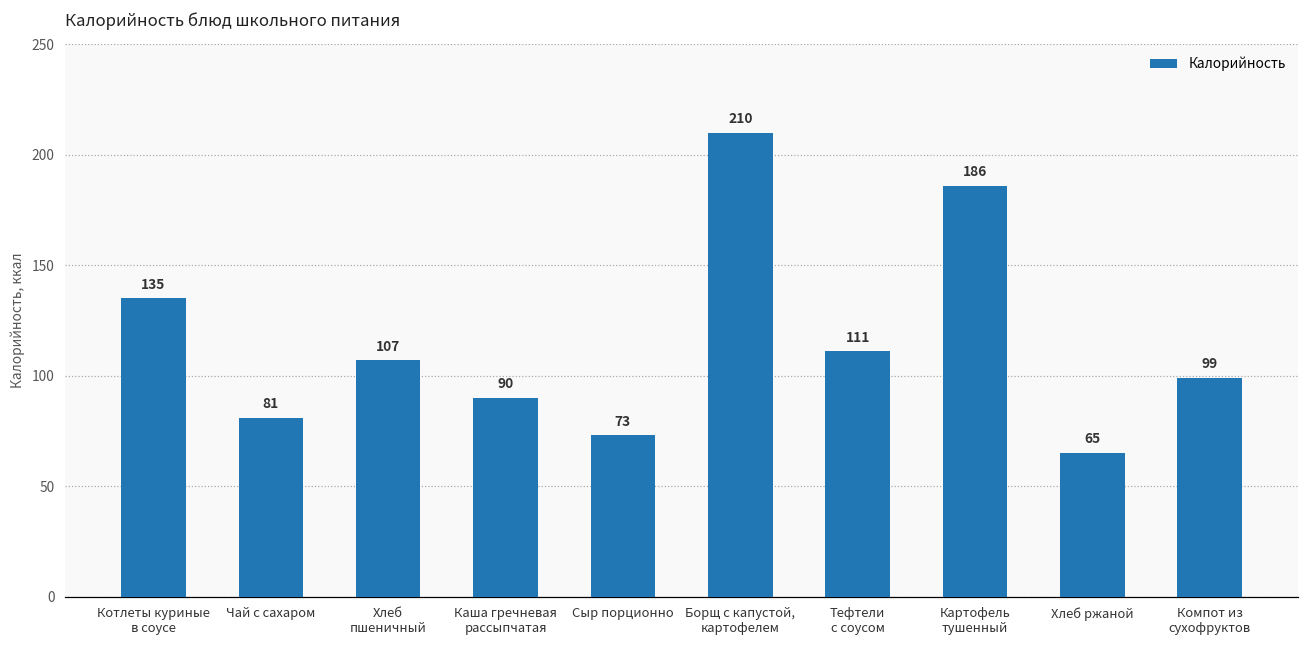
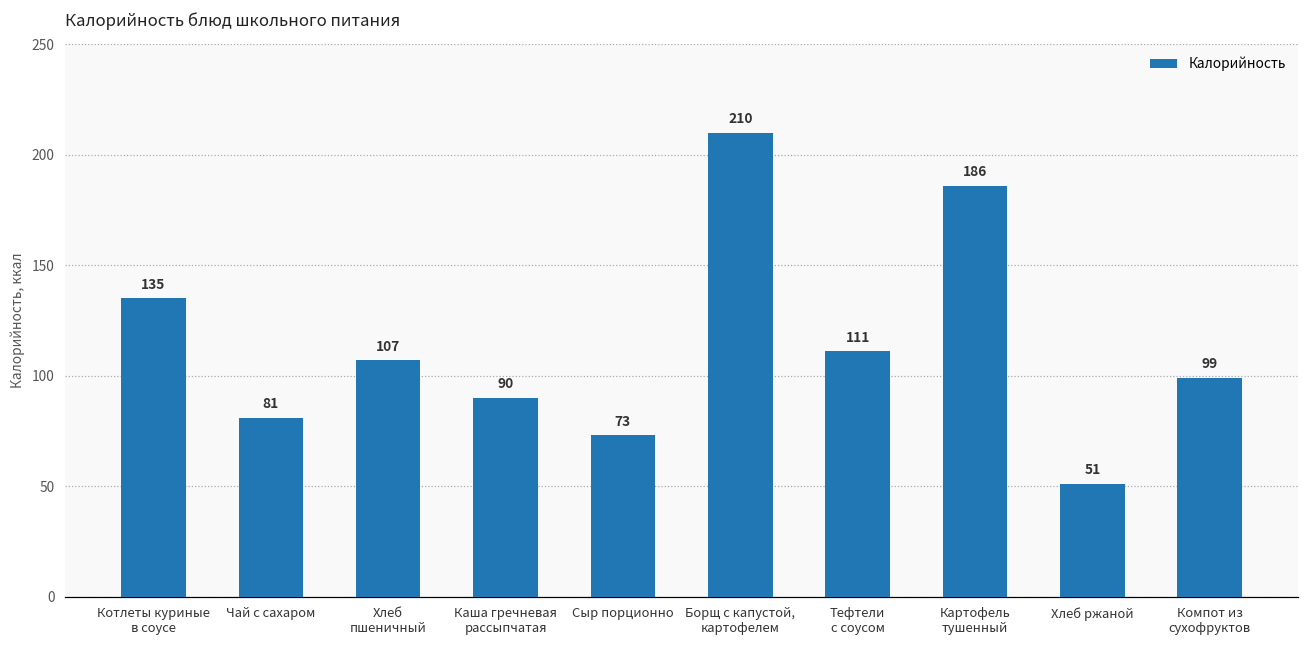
  {
    "Котлеты куриные в соусе": 135,
    "Чай с сахаром": 81,
    "Хлеб пшеничный": 107,
    "Каша гречневая рассыпчатая": 90,
    "Сыр порционно": 73,
    "Борщ с капустой, картофелем": 210,
    "Тефтели с соусом": 111,
    "Картофель тушенный": 186,
-   "Хлеб ржаной": 65,
+   "Хлеб ржаной": 51,
    "Компот из сухофруктов": 99
  }
